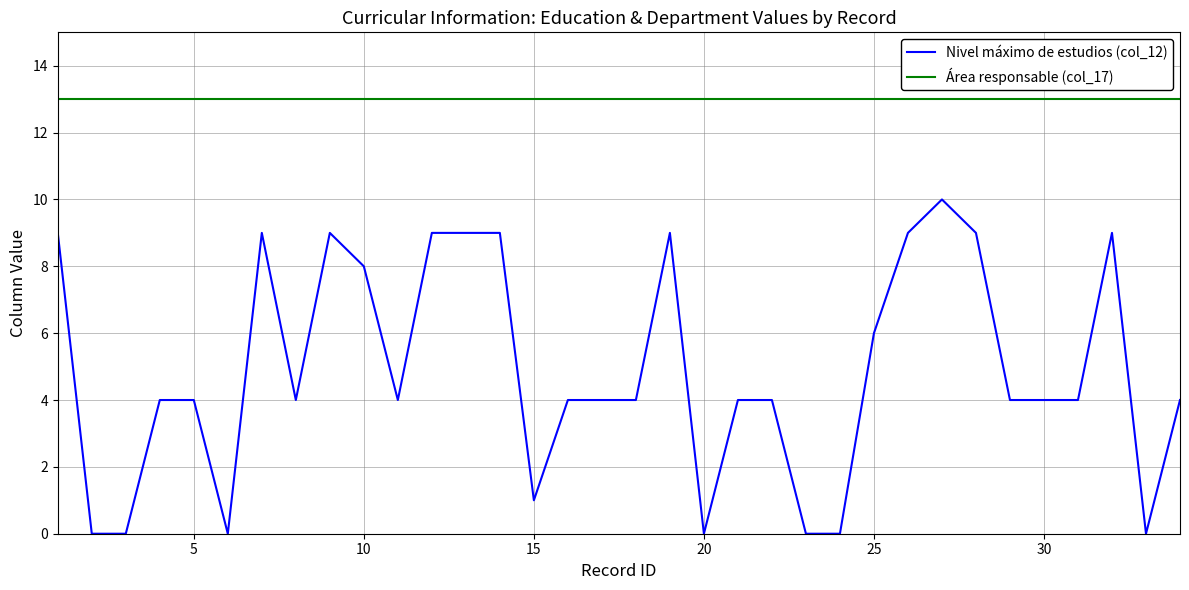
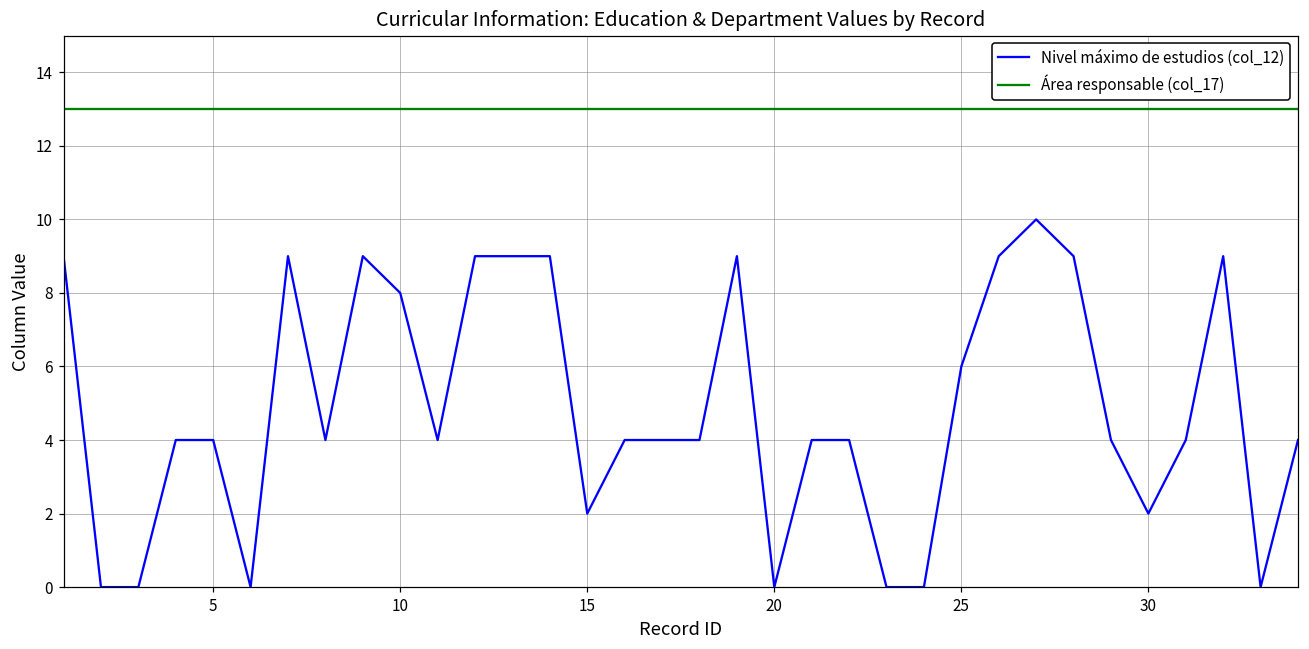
  {
    "Nivel máximo de estudios (col_12)": {
      "5": 4,
      "10": 8,
-     "15": 1,
+     "15": 2,
      "20": 0,
      "25": 6,
-     "30": 4
+     "30": 2
    },
    "Área responsable (col_17)": {
      "5": 13,
      "10": 13,
      "15": 13,
      "20": 13,
      "25": 13,
      "30": 13
    }
  }
